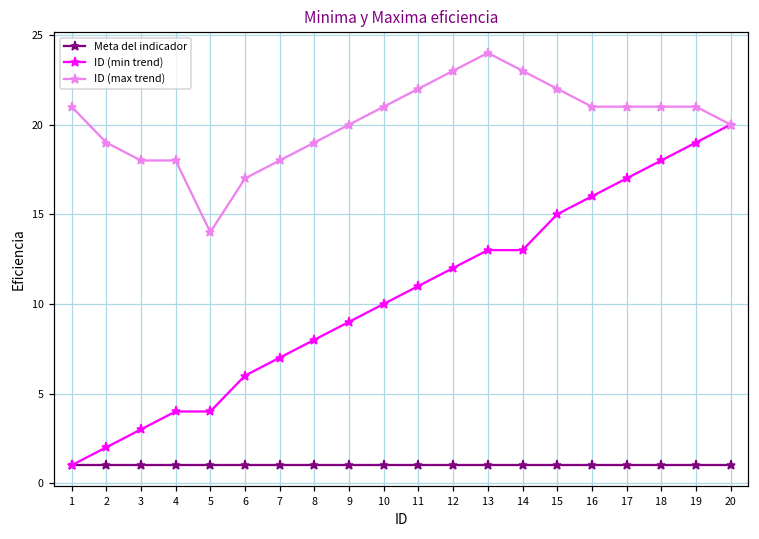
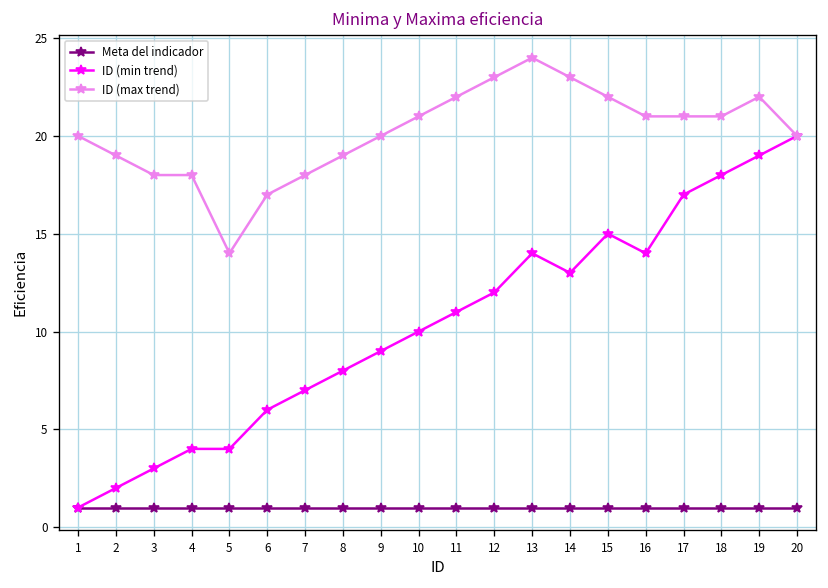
  {
    "Meta del indicador": {
      "2": 1,
      "3": 1,
      "4": 1,
      "5": 1,
      "6": 1,
      "7": 1,
      "8": 1,
      "9": 1,
      "10": 1,
      "11": 1,
      "12": 1,
      "13": 1,
      "14": 1,
      "15": 1,
      "16": 1,
      "17": 1,
      "18": 1,
      "19": 1,
      "20": 1
    },
    "ID (min trend)": {
      "2": 2,
      "3": 3,
      "4": 4,
      "5": 4,
      "6": 6,
      "7": 7,
      "8": 8,
      "9": 9,
      "10": 10,
      "11": 11,
      "12": 12,
-     "13": 13,
+     "13": 14,
      "14": 13,
      "15": 15,
-     "16": 16,
+     "16": 14,
      "17": 17,
      "18": 18,
      "19": 19
    },
    "ID (max trend)": {
-     "1": 21,
+     "1": 20,
      "2": 19,
      "3": 18,
      "4": 18,
      "5": 14,
      "6": 17,
      "7": 18,
      "8": 19,
      "9": 20,
      "10": 21,
      "11": 22,
      "12": 23,
      "13": 24,
      "14": 23,
      "15": 22,
      "16": 21,
      "17": 21,
      "18": 21,
-     "19": 21
+     "19": 22
    }
  }
